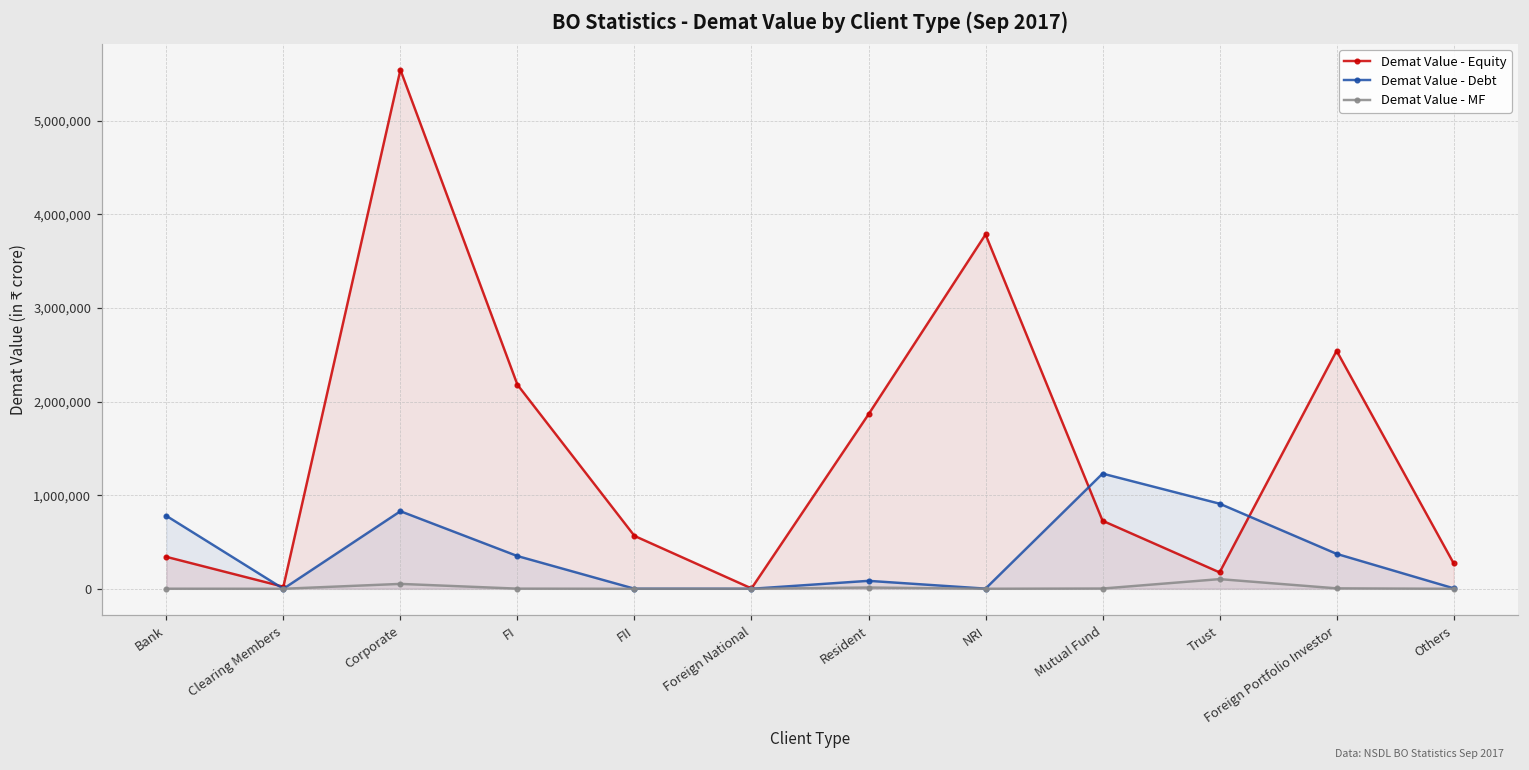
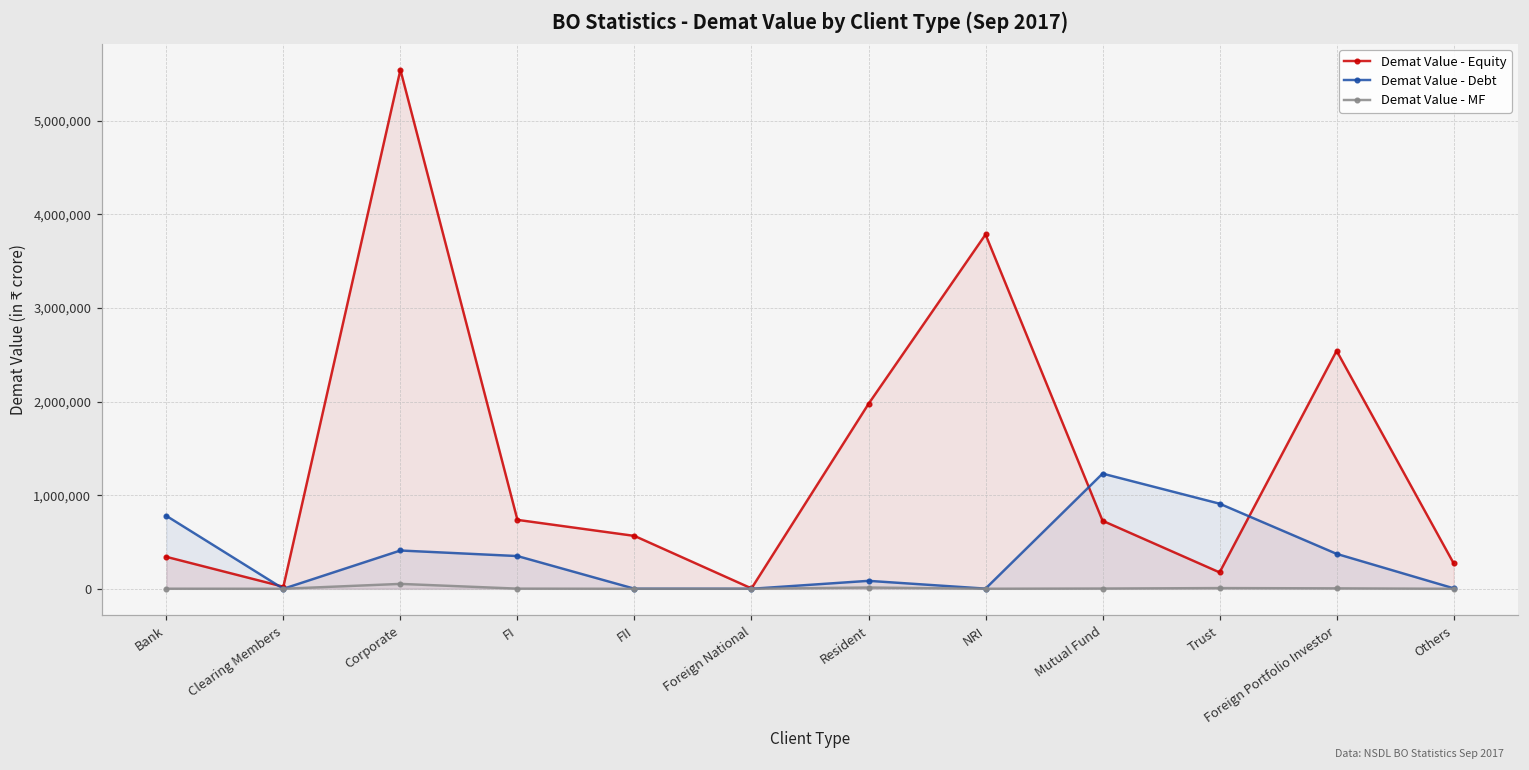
  {
    "Demat Value - Equity": {
      "Bank": "300,000",
      "Corporate": "5,500,000",
-     "FI": "2,200,000",
+     "FI": "700,000",
      "FII": "600,000",
-     "Resident": "1,900,000",
+     "Resident": "2,000,000",
      "NRI": "3,800,000",
      "Mutual Fund": "700,000",
      "Trust": "200,000",
      "Foreign Portfolio Investor": "2,500,000",
      "Others": "300,000"
    },
    "Demat Value - Debt": {
      "Bank": "800,000",
-     "Corporate": "800,000",
+     "Corporate": "400,000",
      "FI": "300,000",
      "Resident": "100,000",
      "Mutual Fund": "1,200,000",
      "Trust": "900,000",
      "Foreign Portfolio Investor": "400,000"
    },
    "Demat Value - MF": {
      "Bank": "0",
      "Corporate": "100,000",
      "FI": "0",
      "Resident": "0",
      "Mutual Fund": "0",
-     "Trust": "100,000",
+     "Trust": "0",
      "Foreign Portfolio Investor": "0"
    }
  }
